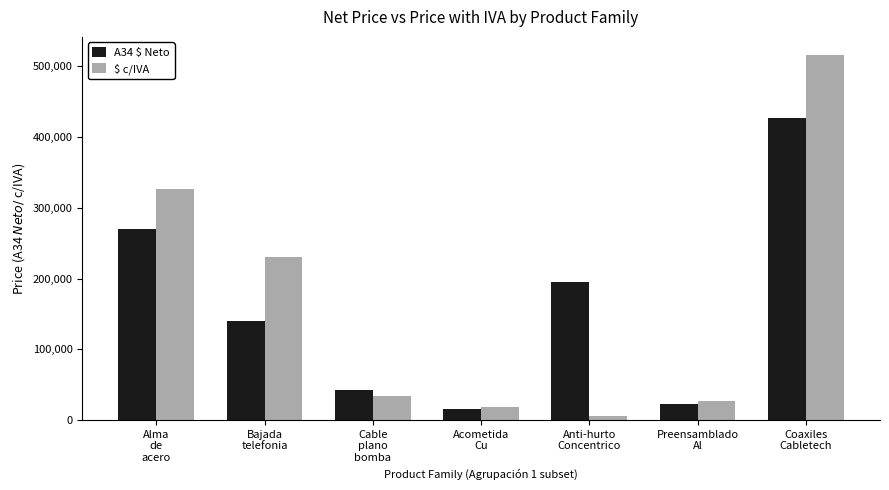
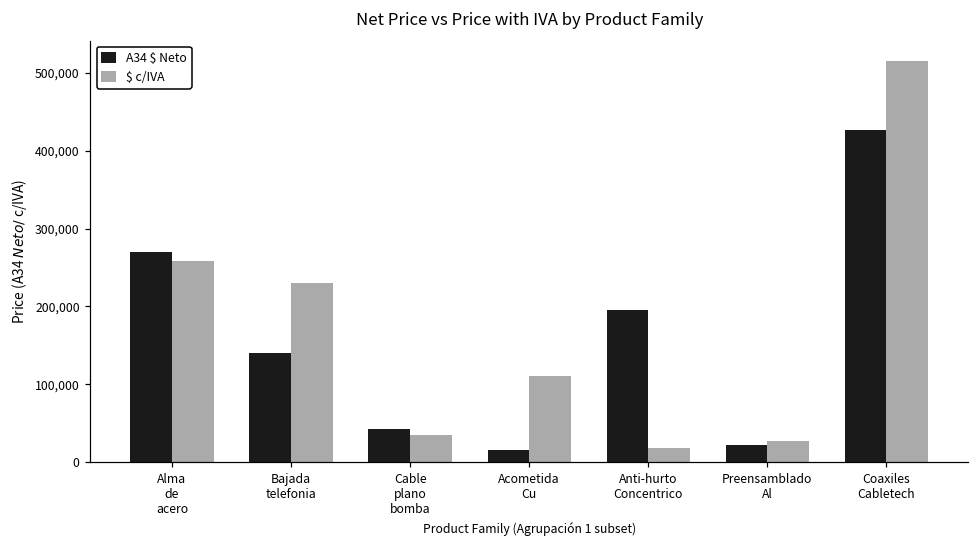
  {
    "A34 $ Neto": {
      "Alma de acero": "270,000",
      "Bajada telefonia": "140,000",
      "Cable plano bomba": "40,000",
      "Acometida Cu": "20,000",
      "Anti-hurto Concentrico": "200,000",
      "Preensamblado Al": "20,000",
      "Coaxiles Cabletech": "430,000"
    },
    "$ c/IVA": {
-     "Alma de acero": "330,000",
+     "Alma de acero": "260,000",
      "Bajada telefonia": "230,000",
      "Cable plano bomba": "30,000",
-     "Acometida Cu": "20,000",
-     "Anti-hurto Concentrico": "10,000",
+     "Acometida Cu": "110,000",
+     "Anti-hurto Concentrico": "20,000",
      "Preensamblado Al": "30,000",
      "Coaxiles Cabletech": "520,000"
    }
  }
